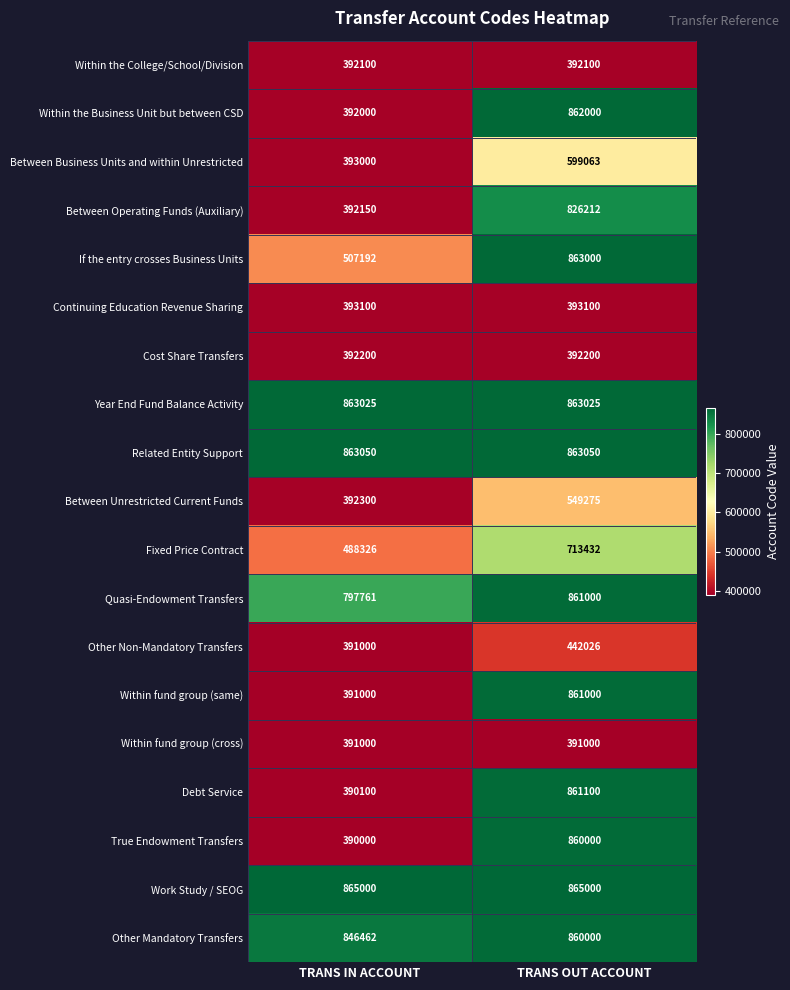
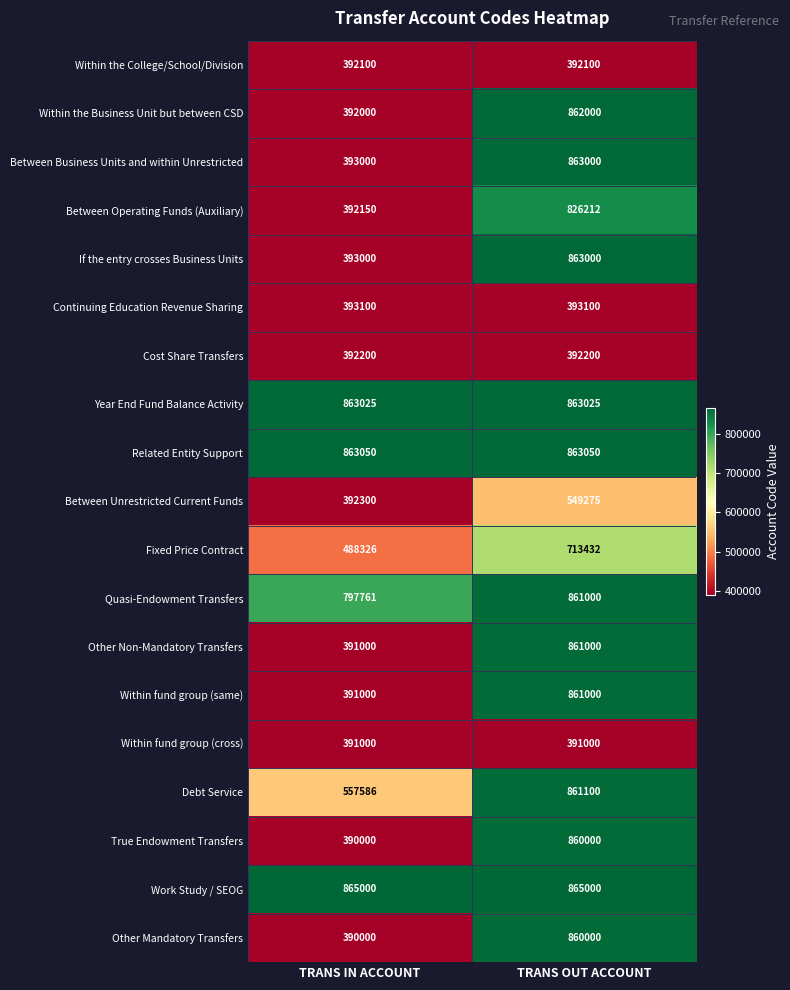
  {
    "Within the College/School/Division": {
      "TRANS IN ACCOUNT": 392100,
      "TRANS OUT ACCOUNT": 392100
    },
    "Within the Business Unit but between CSD": {
      "TRANS IN ACCOUNT": 392000,
      "TRANS OUT ACCOUNT": 862000
    },
    "Between Business Units and within Unrestricted": {
      "TRANS IN ACCOUNT": 393000,
-     "TRANS OUT ACCOUNT": 599063
+     "TRANS OUT ACCOUNT": 863000
    },
    "Between Operating Funds (Auxiliary)": {
      "TRANS IN ACCOUNT": 392150,
      "TRANS OUT ACCOUNT": 826212
    },
    "If the entry crosses Business Units": {
-     "TRANS IN ACCOUNT": 507192,
+     "TRANS IN ACCOUNT": 393000,
      "TRANS OUT ACCOUNT": 863000
    },
    "Continuing Education Revenue Sharing": {
      "TRANS IN ACCOUNT": 393100,
      "TRANS OUT ACCOUNT": 393100
    },
    "Cost Share Transfers": {
      "TRANS IN ACCOUNT": 392200,
      "TRANS OUT ACCOUNT": 392200
    },
    "Year End Fund Balance Activity": {
      "TRANS IN ACCOUNT": 863025,
      "TRANS OUT ACCOUNT": 863025
    },
    "Related Entity Support": {
      "TRANS IN ACCOUNT": 863050,
      "TRANS OUT ACCOUNT": 863050
    },
    "Between Unrestricted Current Funds": {
      "TRANS IN ACCOUNT": 392300,
      "TRANS OUT ACCOUNT": 549275
    },
    "Fixed Price Contract": {
      "TRANS IN ACCOUNT": 488326,
      "TRANS OUT ACCOUNT": 713432
    },
    "Quasi-Endowment Transfers": {
      "TRANS IN ACCOUNT": 797761,
      "TRANS OUT ACCOUNT": 861000
    },
    "Other Non-Mandatory Transfers": {
      "TRANS IN ACCOUNT": 391000,
-     "TRANS OUT ACCOUNT": 442026
+     "TRANS OUT ACCOUNT": 861000
    },
    "Within fund group (same)": {
      "TRANS IN ACCOUNT": 391000,
      "TRANS OUT ACCOUNT": 861000
    },
    "Within fund group (cross)": {
      "TRANS IN ACCOUNT": 391000,
      "TRANS OUT ACCOUNT": 391000
    },
    "Debt Service": {
-     "TRANS IN ACCOUNT": 390100,
+     "TRANS IN ACCOUNT": 557586,
      "TRANS OUT ACCOUNT": 861100
    },
    "True Endowment Transfers": {
      "TRANS IN ACCOUNT": 390000,
      "TRANS OUT ACCOUNT": 860000
    },
    "Work Study / SEOG": {
      "TRANS IN ACCOUNT": 865000,
      "TRANS OUT ACCOUNT": 865000
    },
    "Other Mandatory Transfers": {
-     "TRANS IN ACCOUNT": 846462,
+     "TRANS IN ACCOUNT": 390000,
      "TRANS OUT ACCOUNT": 860000
    }
  }
